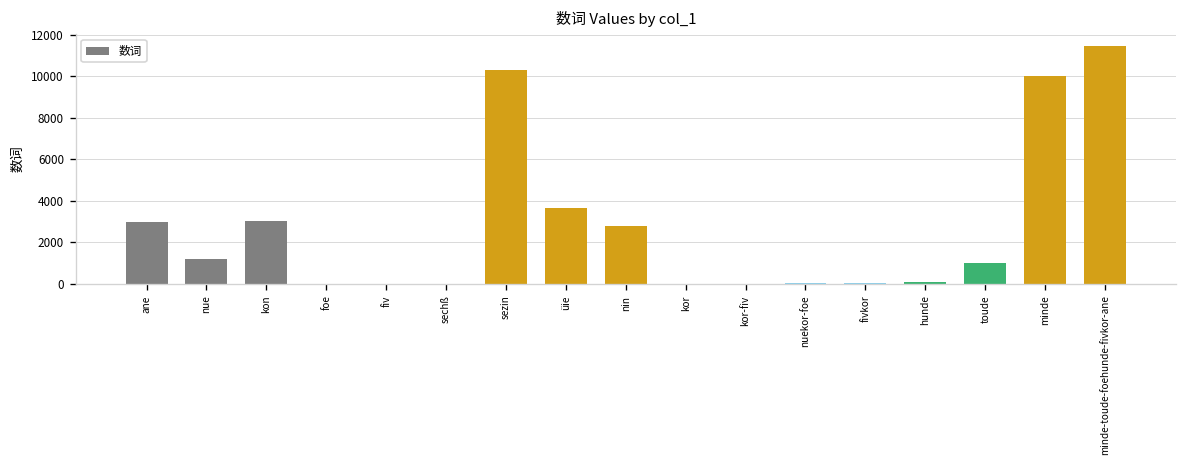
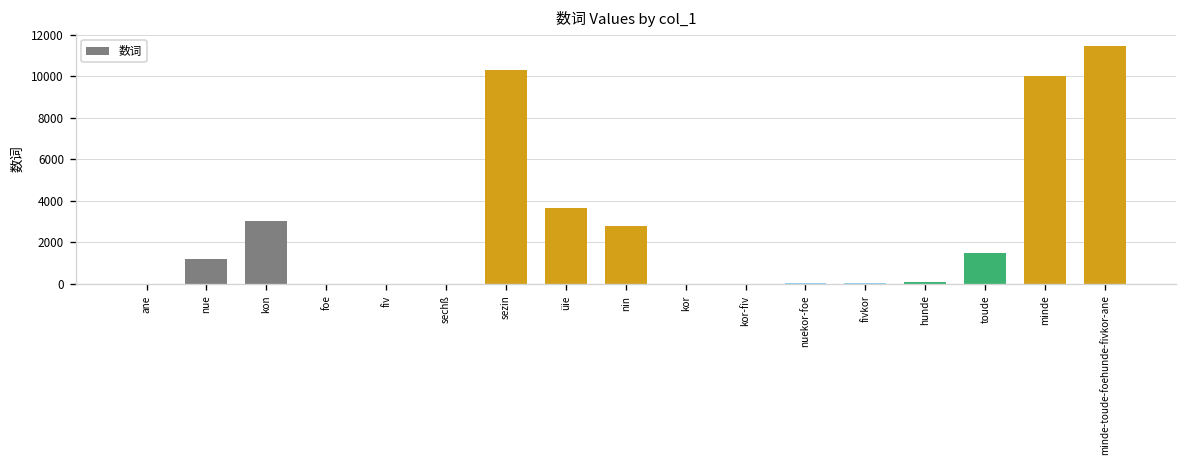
  {
-   "ane": 3000,
+   "ane": 0,
    "nue": 1200,
    "kon": 3000,
    "sezin": 10300,
    "üie": 3700,
    "nin": 2800,
-   "toude": 1000,
+   "toude": 1500,
    "minde": 10000,
    "minde-toude-foehunde-fivkor-ane": 11500
  }
